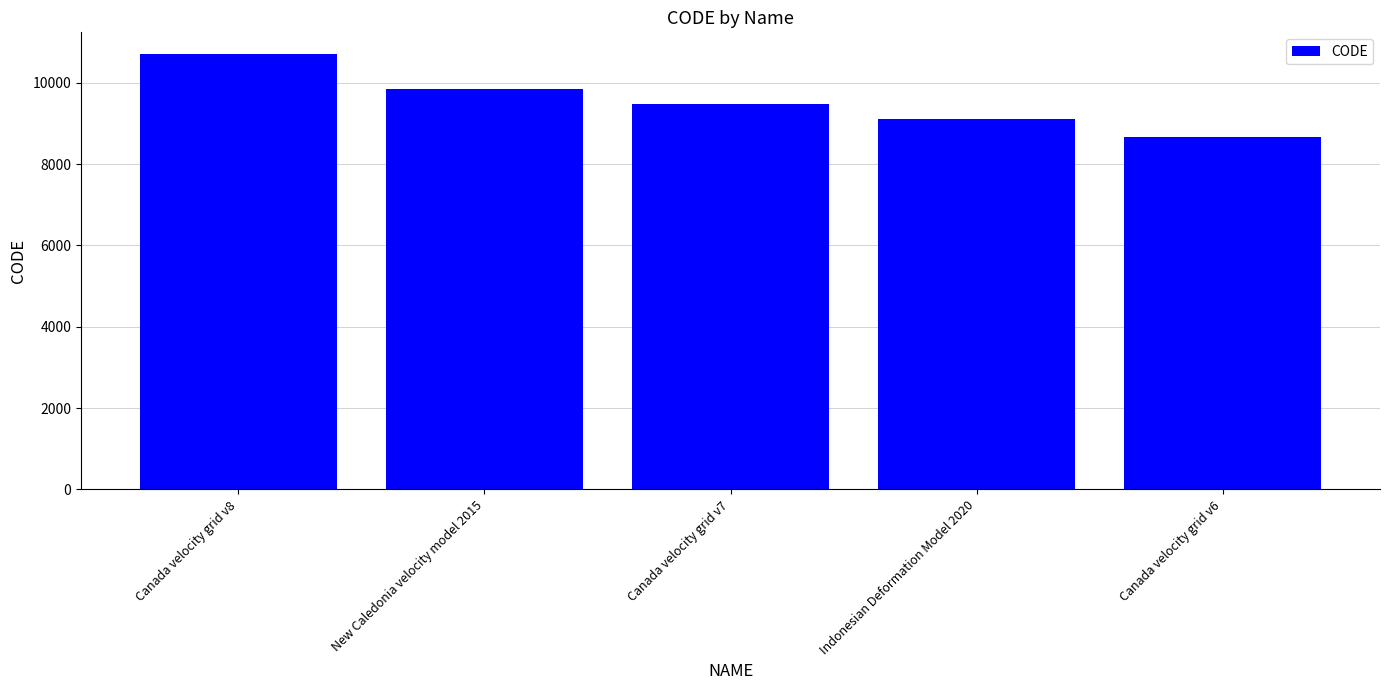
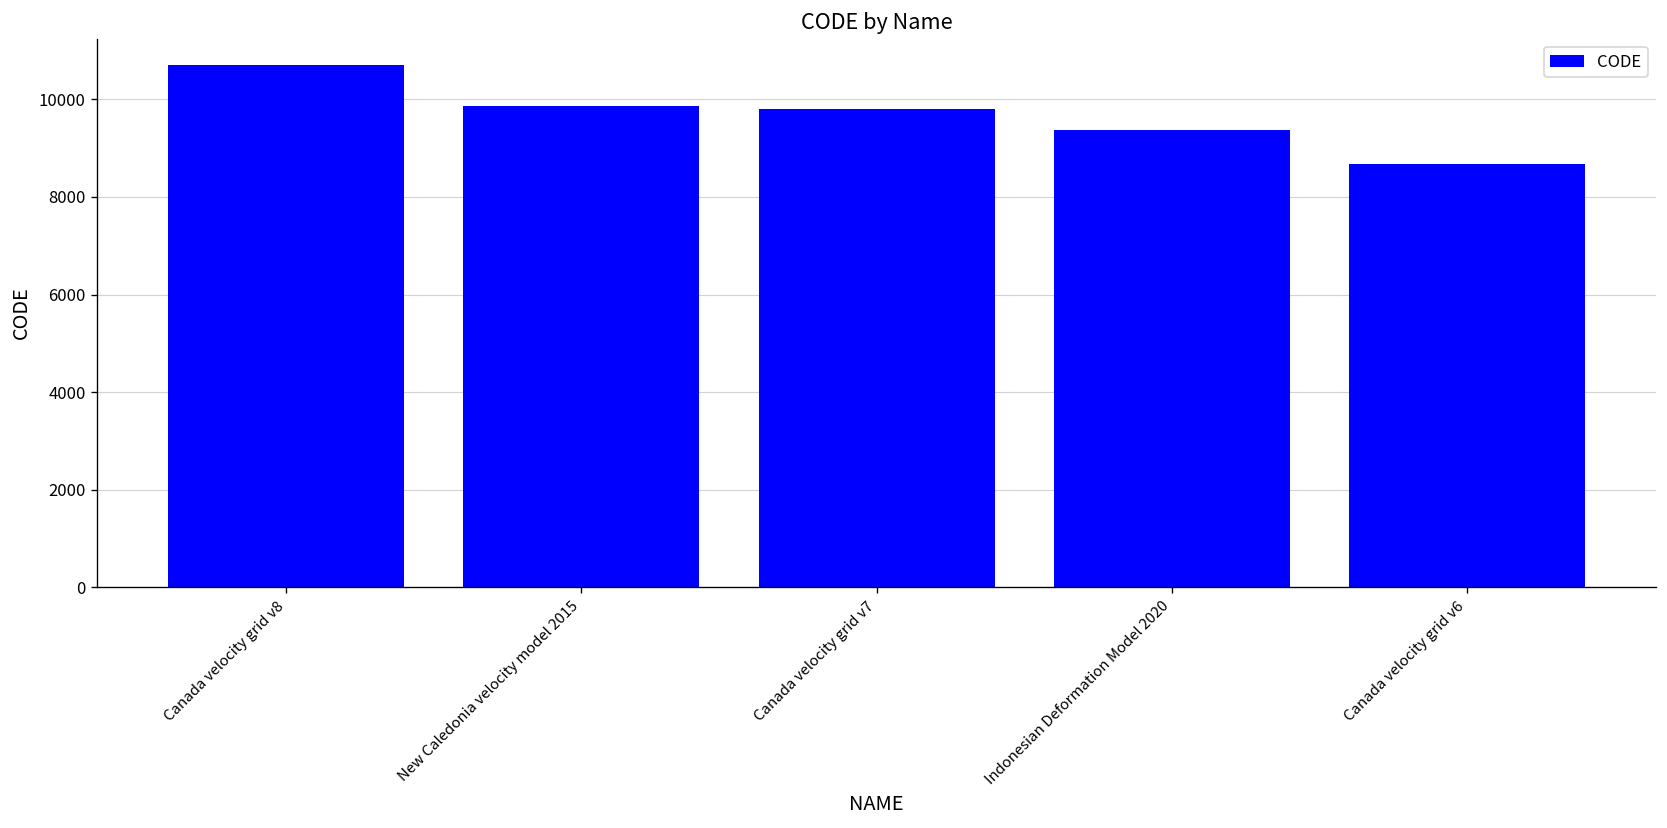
  {
    "Canada velocity grid v8": 10700,
    "New Caledonia velocity model 2015": 9900,
-   "Canada velocity grid v7": 9500,
-   "Indonesian Deformation Model 2020": 9100,
+   "Canada velocity grid v7": 9800,
+   "Indonesian Deformation Model 2020": 9400,
    "Canada velocity grid v6": 8700
  }
